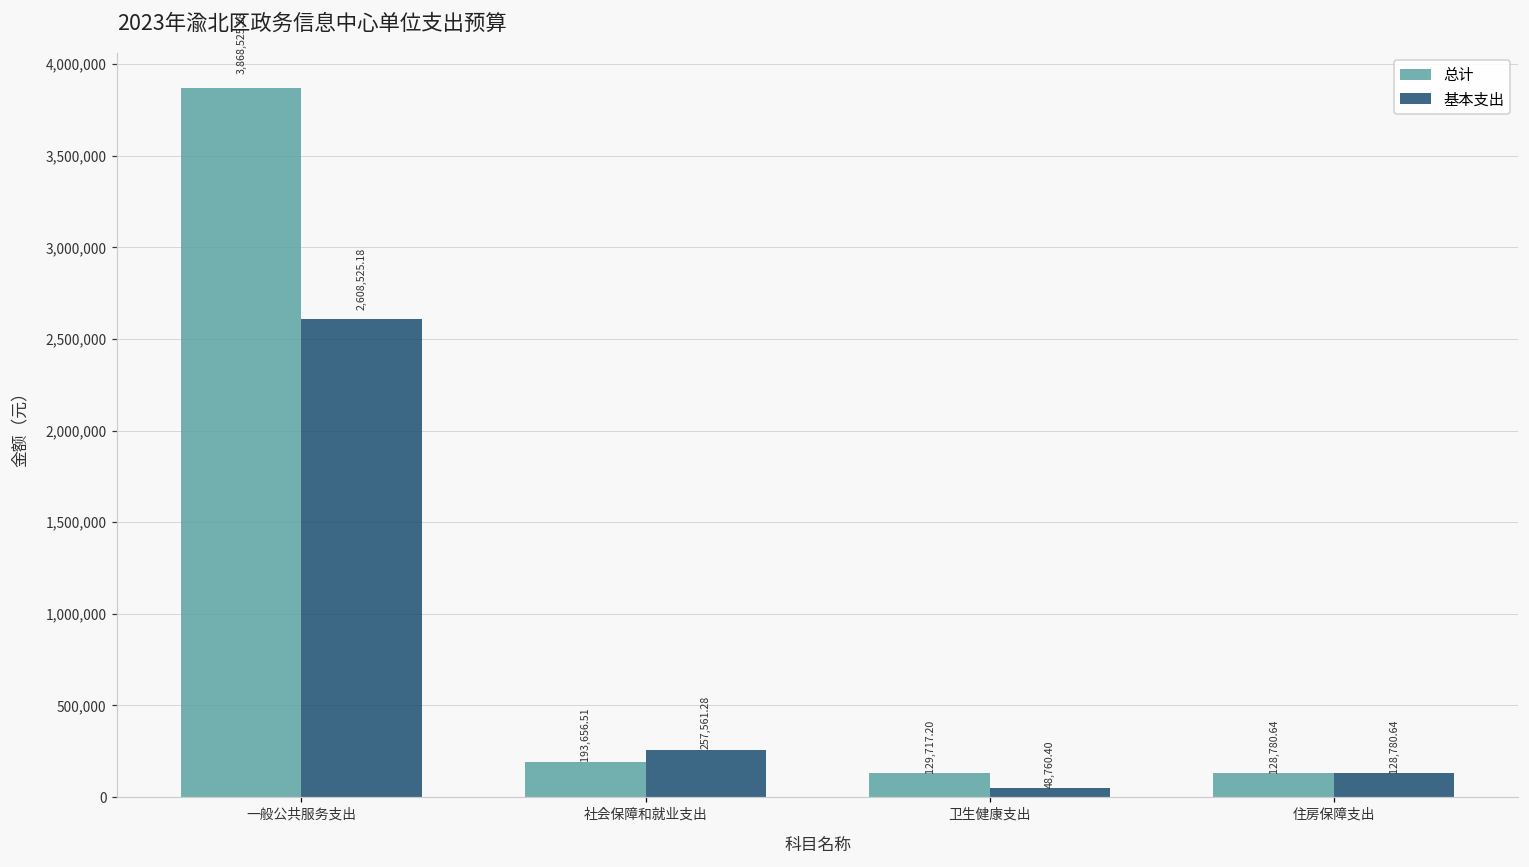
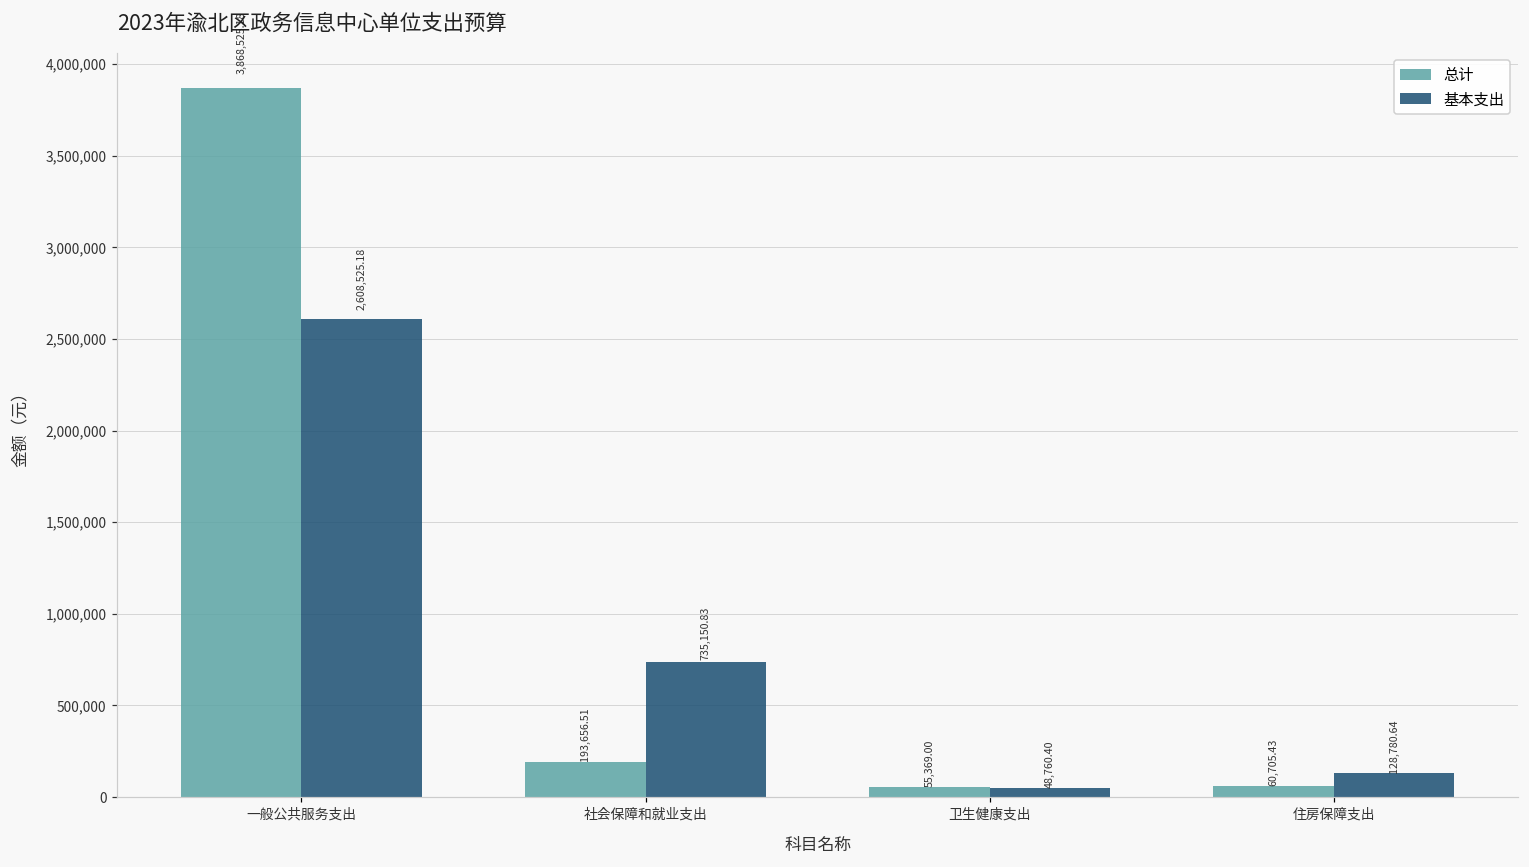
  {
    "总计": {
      "一般公共服务支出": "3,868,525.18",
      "社会保障和就业支出": "193,656.51",
-     "卫生健康支出": "129,717.20",
-     "住房保障支出": "128,780.64"
+     "卫生健康支出": "55,369.00",
+     "住房保障支出": "60,705.43"
    },
    "基本支出": {
      "一般公共服务支出": "2,608,525.18",
-     "社会保障和就业支出": "257,561.28",
+     "社会保障和就业支出": "735,150.83",
      "卫生健康支出": "48,760.40",
      "住房保障支出": "128,780.64"
    }
  }
